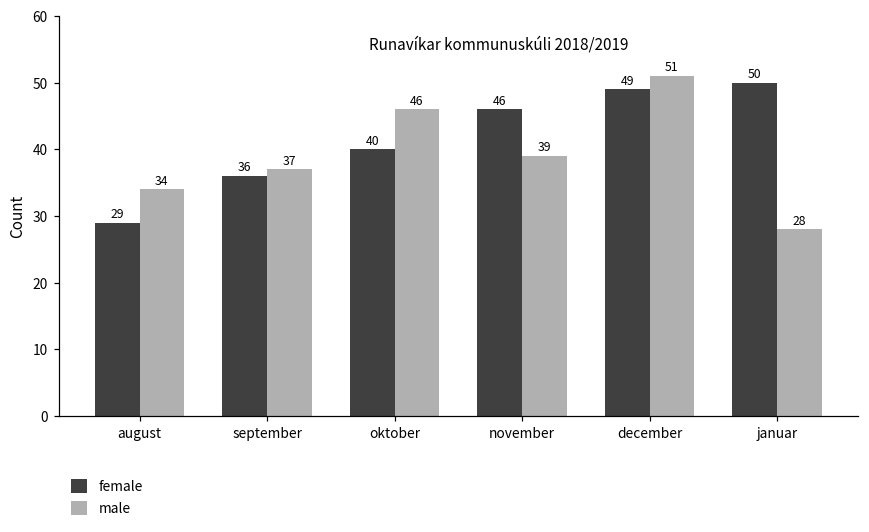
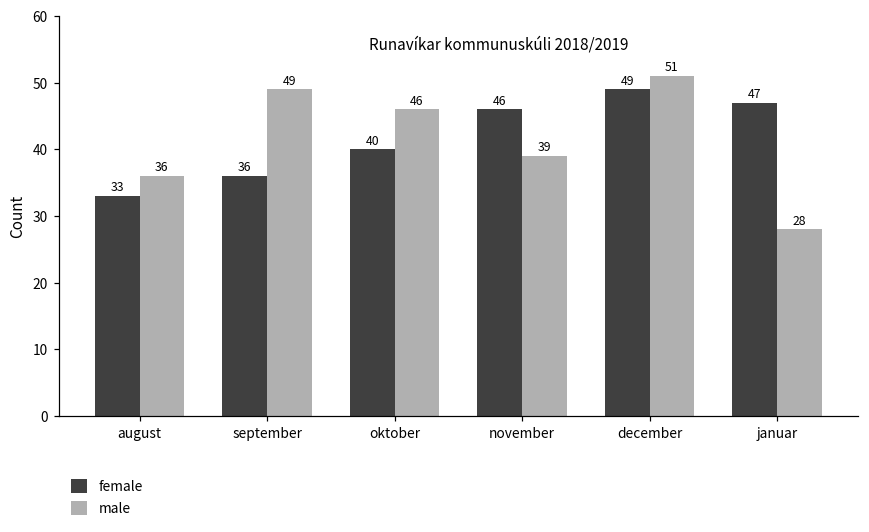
  {
    "female": {
-     "august": 29,
+     "august": 33,
      "september": 36,
      "oktober": 40,
      "november": 46,
      "december": 49,
-     "januar": 50
+     "januar": 47
    },
    "male": {
-     "august": 34,
-     "september": 37,
+     "august": 36,
+     "september": 49,
      "oktober": 46,
      "november": 39,
      "december": 51,
      "januar": 28
    }
  }
